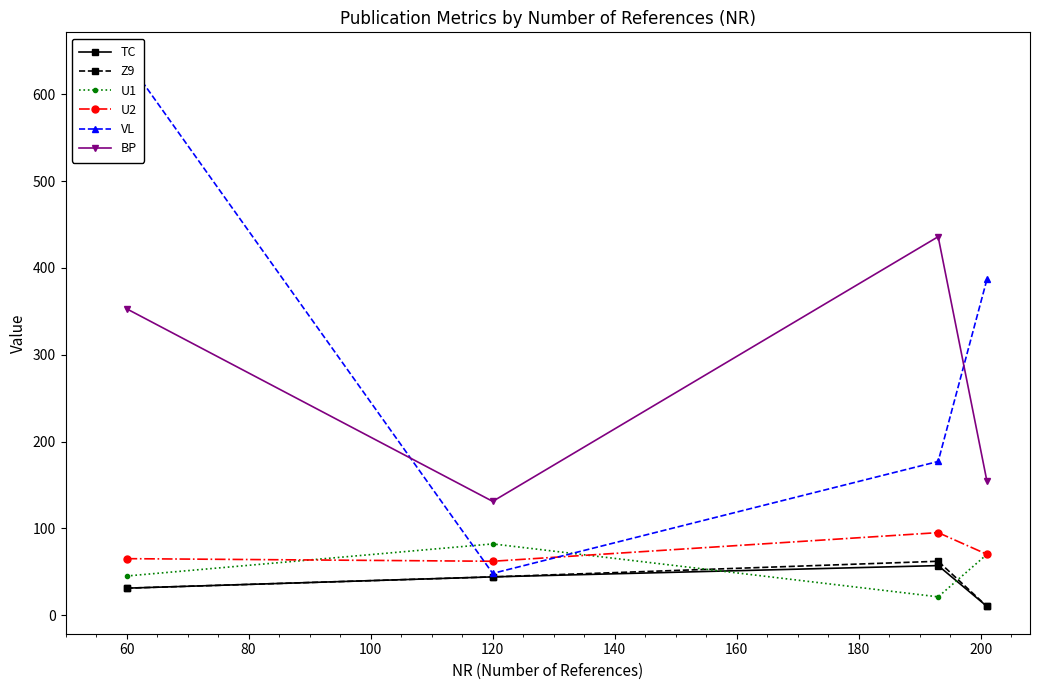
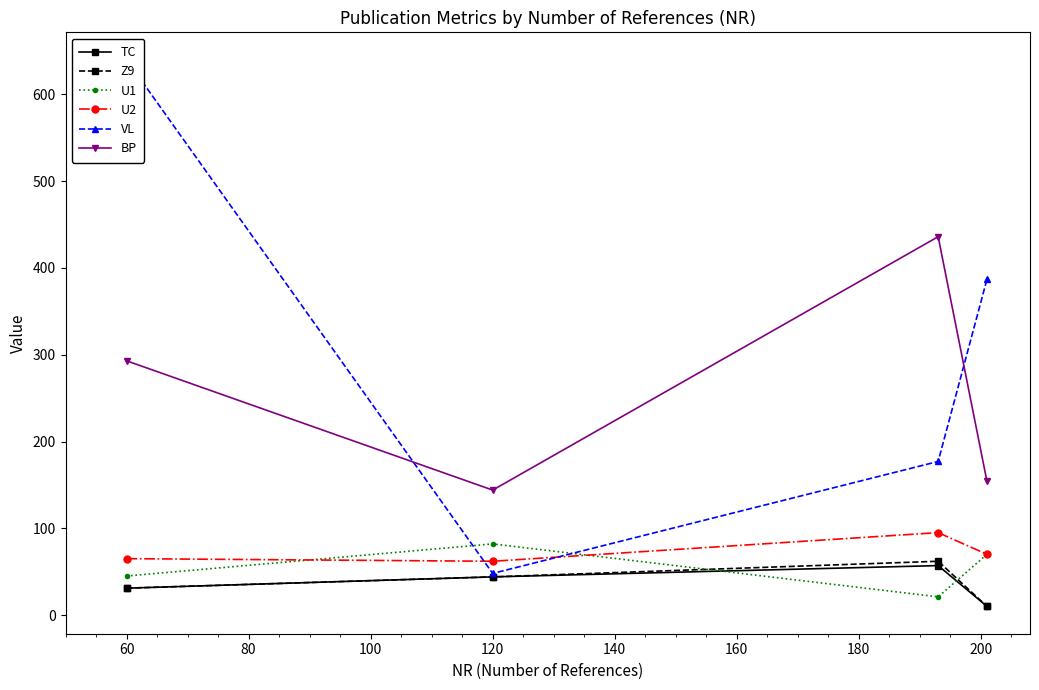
  {
    "U1": {
      "60": 50,
      "120": 80
    },
    "U2": {
      "60": 70,
      "120": 60
    },
    "VL": {
      "120": 50
    },
    "BP": {
-     "60": 350,
-     "120": 130
+     "60": 290,
+     "120": 140
    }
  }
